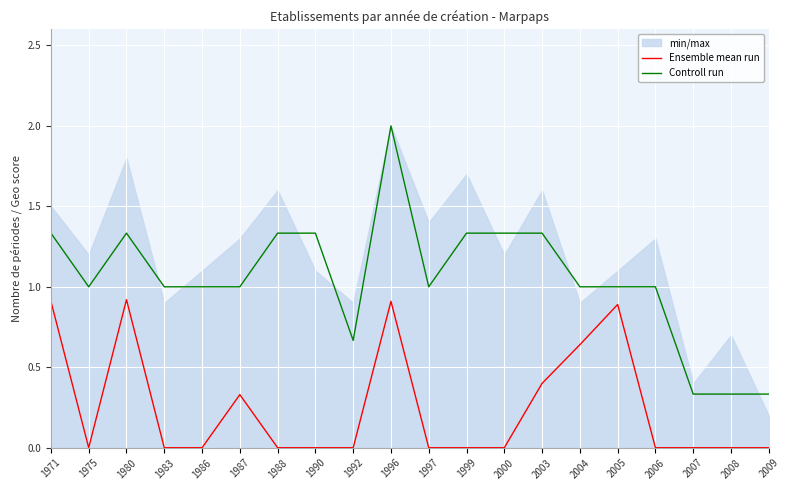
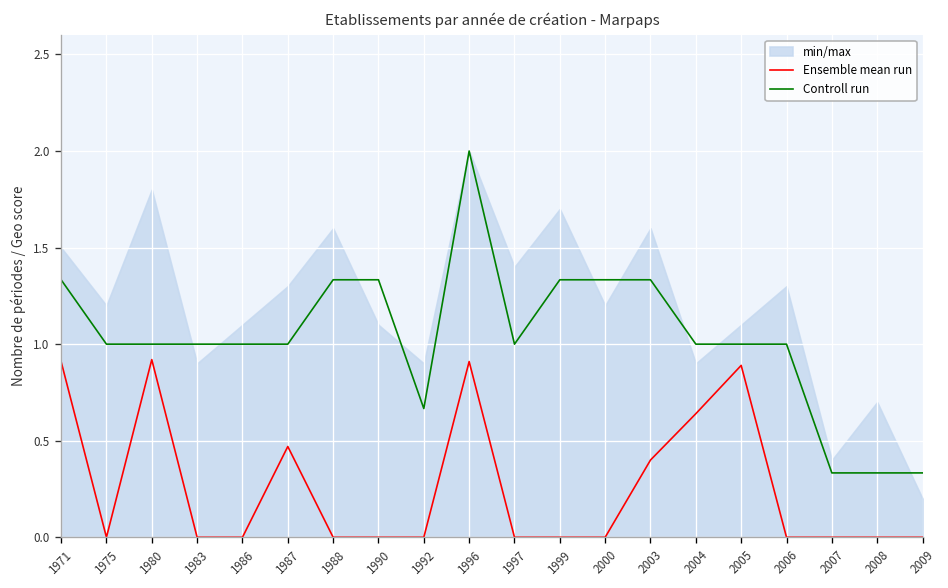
  {
    "Ensemble mean run": {
      "1971": 0.91,
      "1975": 0.00,
      "1980": 0.92,
      "1983": 0.00,
      "1986": 0.00,
-     "1987": 0.33,
+     "1987": 0.47,
      "1988": 0.00,
      "1990": 0.00,
      "1992": 0.00,
      "1996": 0.91,
      "1997": 0.00,
      "1999": 0.00,
      "2000": 0.00,
      "2003": 0.40,
      "2004": 0.64,
      "2005": 0.89,
      "2006": 0.00,
      "2007": 0.00,
      "2008": 0.00,
      "2009": 0.00
    },
    "min/max": {
      "1971": 1.50,
      "1975": 1.20,
      "1980": 1.80,
      "1983": 0.90,
      "1986": 1.10,
      "1987": 1.30,
      "1988": 1.60,
      "1990": 1.10,
      "1992": 0.90,
      "1997": 1.40,
      "1999": 1.70,
      "2000": 1.20,
      "2003": 1.60,
      "2004": 0.90,
      "2005": 1.10,
      "2006": 1.30,
      "2007": 0.40,
      "2008": 0.70,
      "2009": 0.20
    },
    "Controll run": {
      "1971": 1.33,
      "1975": 1.00,
-     "1980": 1.33,
+     "1980": 1.00,
      "1983": 1.00,
      "1986": 1.00,
      "1987": 1.00,
      "1988": 1.33,
      "1990": 1.33,
      "1992": 0.67,
      "1997": 1.00,
      "1999": 1.33,
      "2000": 1.33,
      "2003": 1.33,
      "2004": 1.00,
      "2005": 1.00,
      "2006": 1.00,
      "2007": 0.33,
      "2008": 0.33,
      "2009": 0.33
    }
  }
